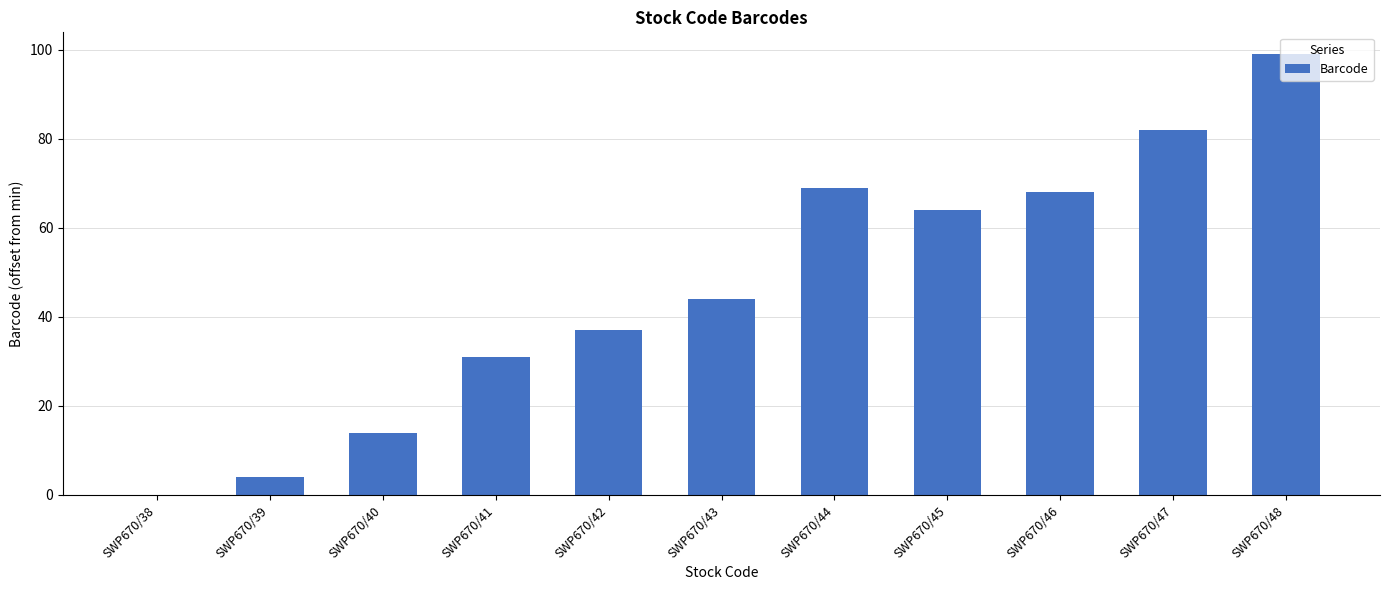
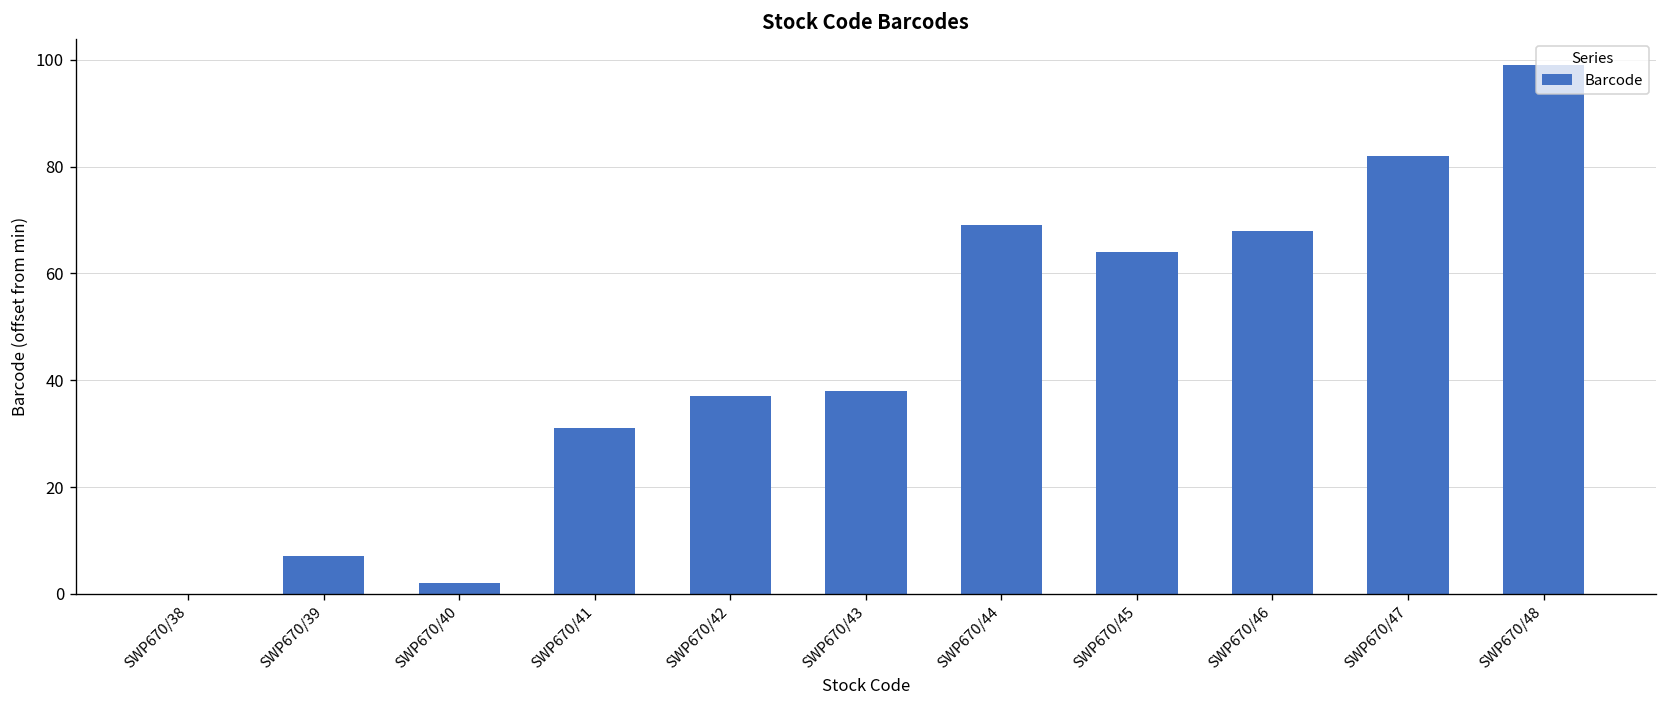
  {
    "SWP670/38": 0,
-   "SWP670/39": 4,
-   "SWP670/40": 14,
+   "SWP670/39": 7,
+   "SWP670/40": 2,
    "SWP670/41": 31,
    "SWP670/42": 37,
-   "SWP670/43": 44,
+   "SWP670/43": 38,
    "SWP670/44": 69,
    "SWP670/45": 64,
    "SWP670/46": 68,
    "SWP670/47": 82
  }
